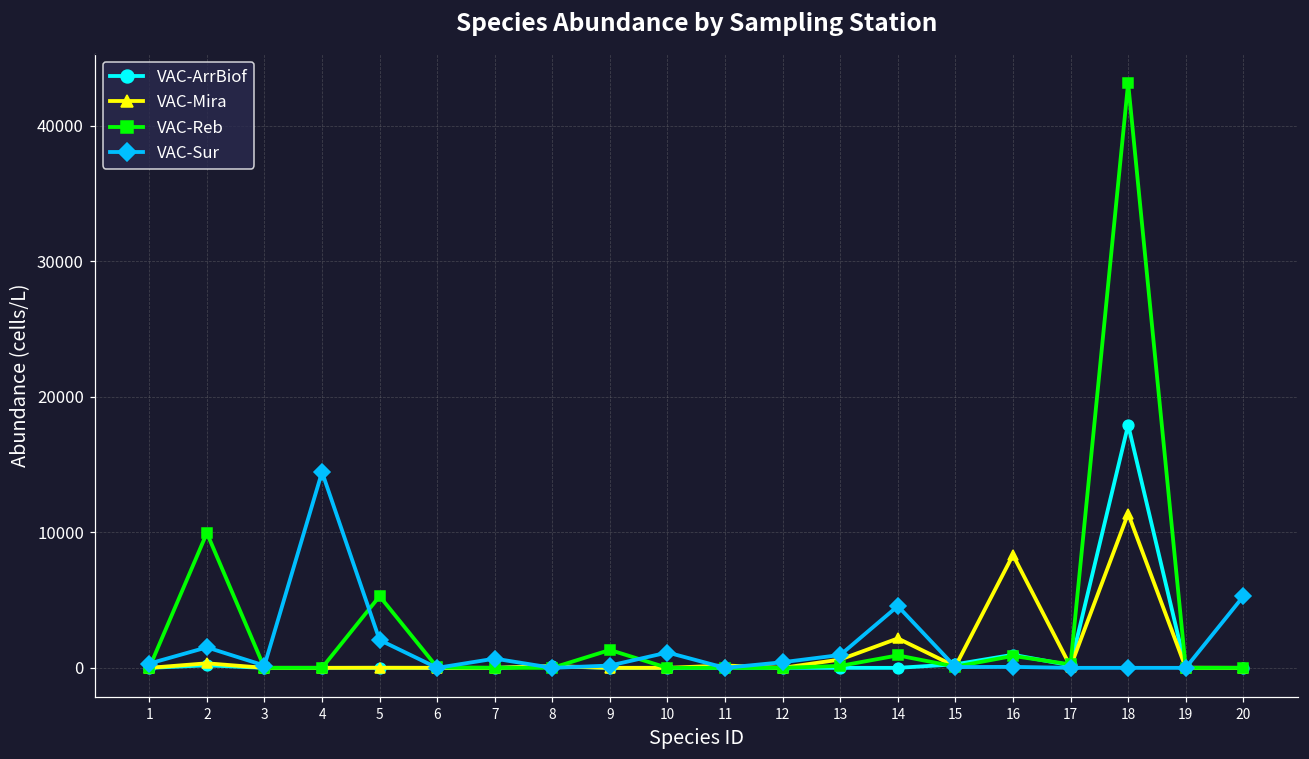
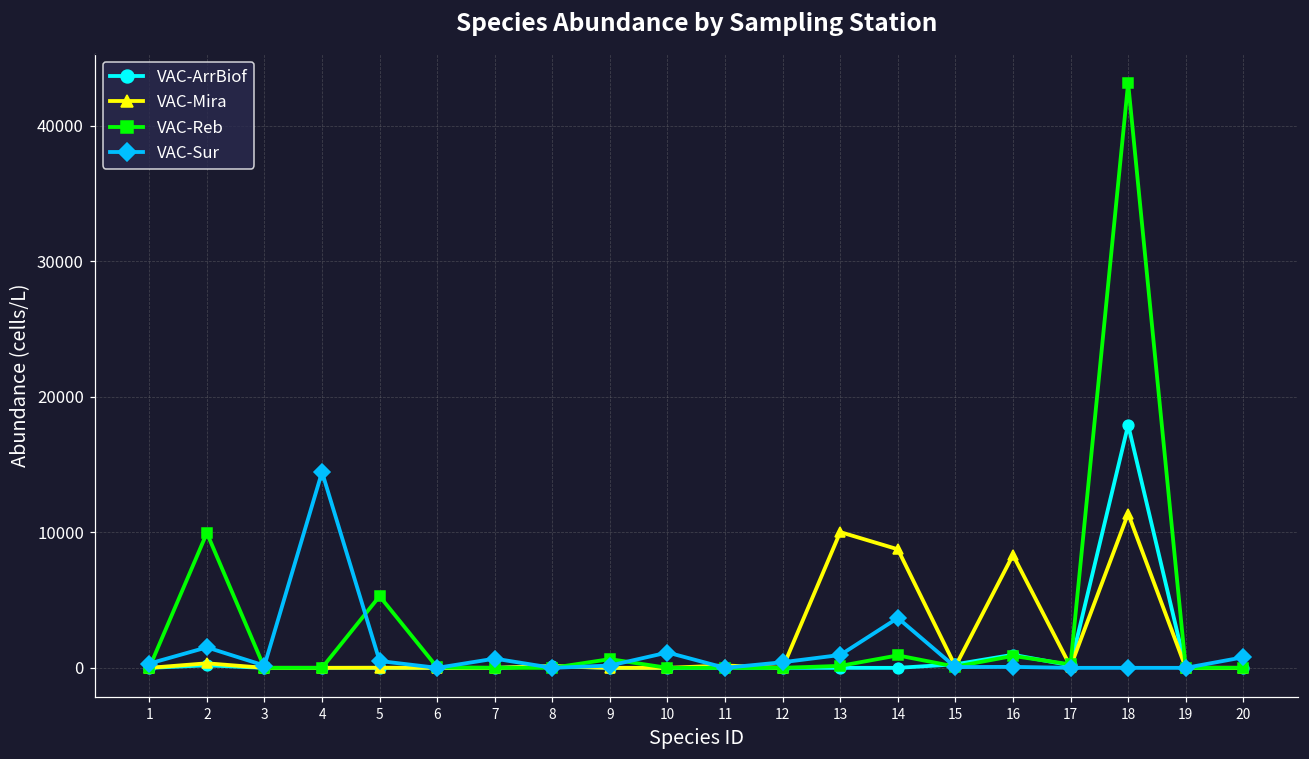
  {
    "VAC-ArrBiof": {
      "14": 0,
      "18": 17900
    },
    "VAC-Mira": {
-     "13": 600,
-     "14": 2200,
+     "13": 10000,
+     "14": 8800,
      "16": 8300,
      "18": 11400
    },
    "VAC-Reb": {
      "2": 10000,
      "5": 5300,
-     "9": 1300,
+     "9": 600,
      "14": 900,
      "18": 43200
    },
    "VAC-Sur": {
      "1": 300,
      "2": 1500,
      "4": 14500,
-     "5": 2100,
+     "5": 500,
      "7": 700,
      "10": 1100,
      "12": 400,
      "13": 900,
-     "14": 4600,
+     "14": 3700,
      "16": 100,
      "18": 0,
-     "20": 5300
+     "20": 800
    }
  }
